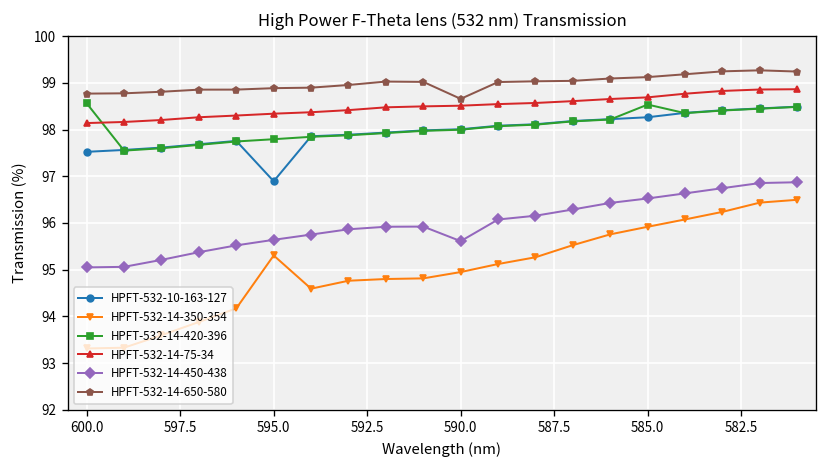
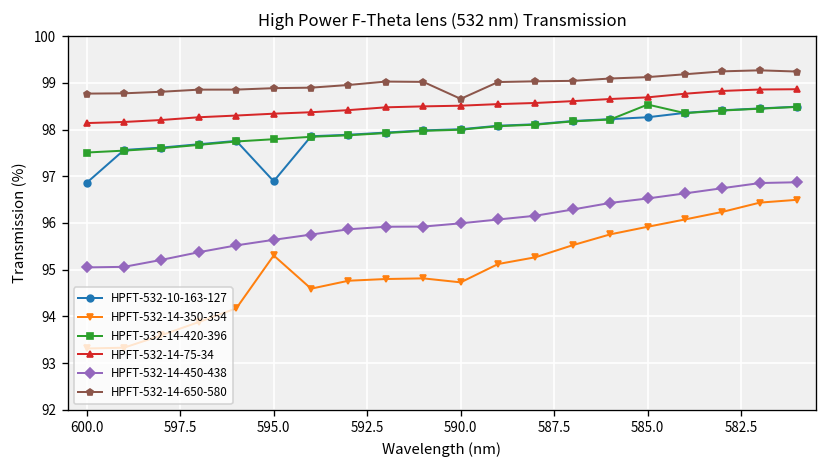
  {
    "HPFT-532-10-163-127": {
-     "600.0": 97.5,
+     "600.0": 96.9,
      "595.0": 96.9,
      "585.0": 98.3
    },
    "HPFT-532-14-350-354": {
      "595.0": 95.3,
-     "590.0": 94.9,
+     "590.0": 94.7,
      "585.0": 95.9
    },
    "HPFT-532-14-420-396": {
-     "600.0": 98.6,
+     "600.0": 97.5,
      "595.0": 97.8,
      "585.0": 98.5
    },
    "HPFT-532-14-75-34": {
      "600.0": 98.1,
      "595.0": 98.3,
      "590.0": 98.5,
      "585.0": 98.7
    },
    "HPFT-532-14-450-438": {
      "600.0": 95.0,
      "595.0": 95.6,
-     "590.0": 95.6,
+     "590.0": 96.0,
      "585.0": 96.5
    },
    "HPFT-532-14-650-580": {
      "600.0": 98.8,
      "595.0": 98.9,
      "590.0": 98.7,
      "585.0": 99.1
    }
  }
